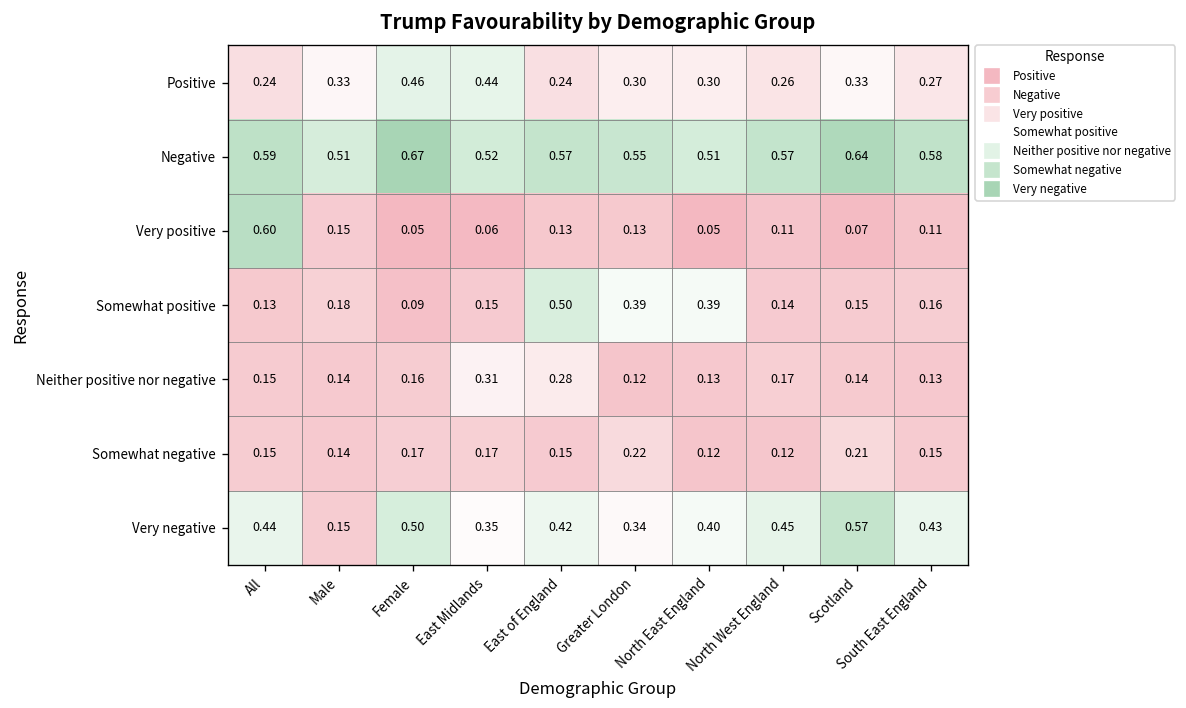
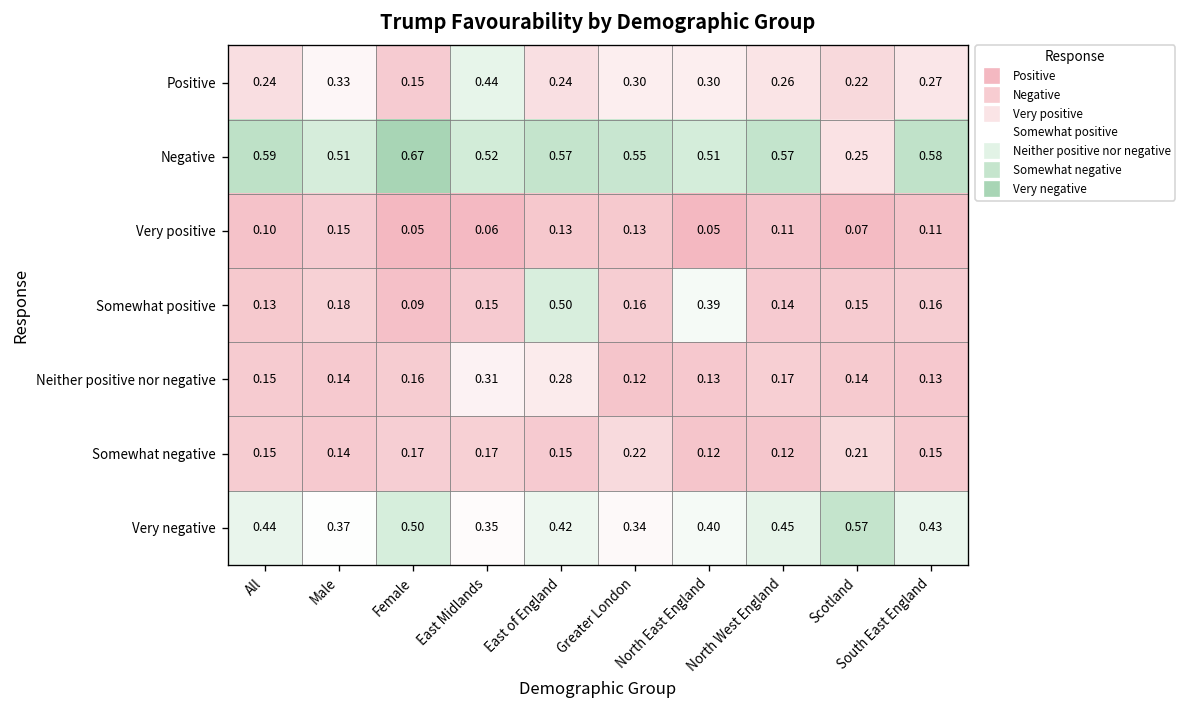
  {
    "Positive": {
      "All": 0.24,
      "Male": 0.33,
-     "Female": 0.46,
+     "Female": 0.15,
      "East Midlands": 0.44,
      "East of England": 0.24,
      "Greater London": 0.30,
      "North East England": 0.30,
      "North West England": 0.26,
-     "Scotland": 0.33,
+     "Scotland": 0.22,
      "South East England": 0.27
    },
    "Negative": {
      "All": 0.59,
      "Male": 0.51,
      "Female": 0.67,
      "East Midlands": 0.52,
      "East of England": 0.57,
      "Greater London": 0.55,
      "North East England": 0.51,
      "North West England": 0.57,
-     "Scotland": 0.64,
+     "Scotland": 0.25,
      "South East England": 0.58
    },
    "Very positive": {
-     "All": 0.60,
+     "All": 0.10,
      "Male": 0.15,
      "Female": 0.05,
      "East Midlands": 0.06,
      "East of England": 0.13,
      "Greater London": 0.13,
      "North East England": 0.05,
      "North West England": 0.11,
      "Scotland": 0.07,
      "South East England": 0.11
    },
    "Somewhat positive": {
      "All": 0.13,
      "Male": 0.18,
      "Female": 0.09,
      "East Midlands": 0.15,
      "East of England": 0.50,
-     "Greater London": 0.39,
+     "Greater London": 0.16,
      "North East England": 0.39,
      "North West England": 0.14,
      "Scotland": 0.15,
      "South East England": 0.16
    },
    "Neither positive nor negative": {
      "All": 0.15,
      "Male": 0.14,
      "Female": 0.16,
      "East Midlands": 0.31,
      "East of England": 0.28,
      "Greater London": 0.12,
      "North East England": 0.13,
      "North West England": 0.17,
      "Scotland": 0.14,
      "South East England": 0.13
    },
    "Somewhat negative": {
      "All": 0.15,
      "Male": 0.14,
      "Female": 0.17,
      "East Midlands": 0.17,
      "East of England": 0.15,
      "Greater London": 0.22,
      "North East England": 0.12,
      "North West England": 0.12,
      "Scotland": 0.21,
      "South East England": 0.15
    },
    "Very negative": {
      "All": 0.44,
-     "Male": 0.15,
+     "Male": 0.37,
      "Female": 0.50,
      "East Midlands": 0.35,
      "East of England": 0.42,
      "Greater London": 0.34,
      "North East England": 0.40,
      "North West England": 0.45,
      "Scotland": 0.57,
      "South East England": 0.43
    }
  }
